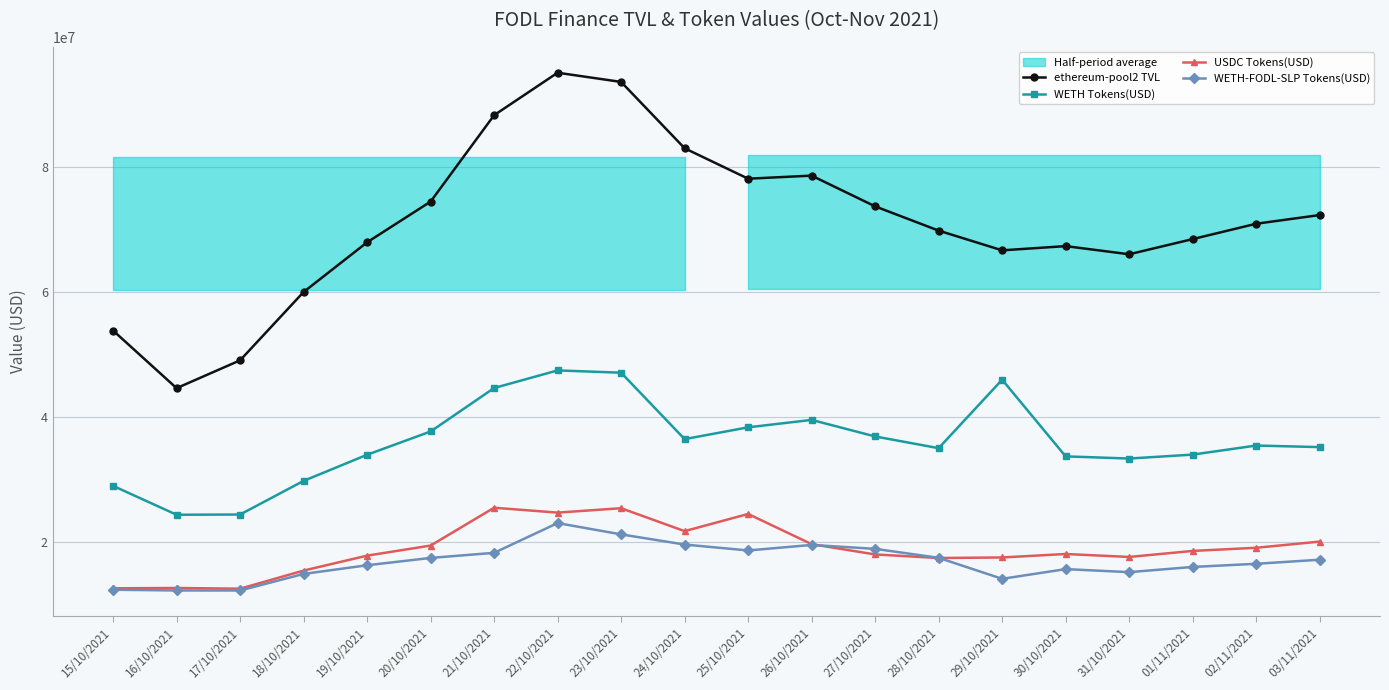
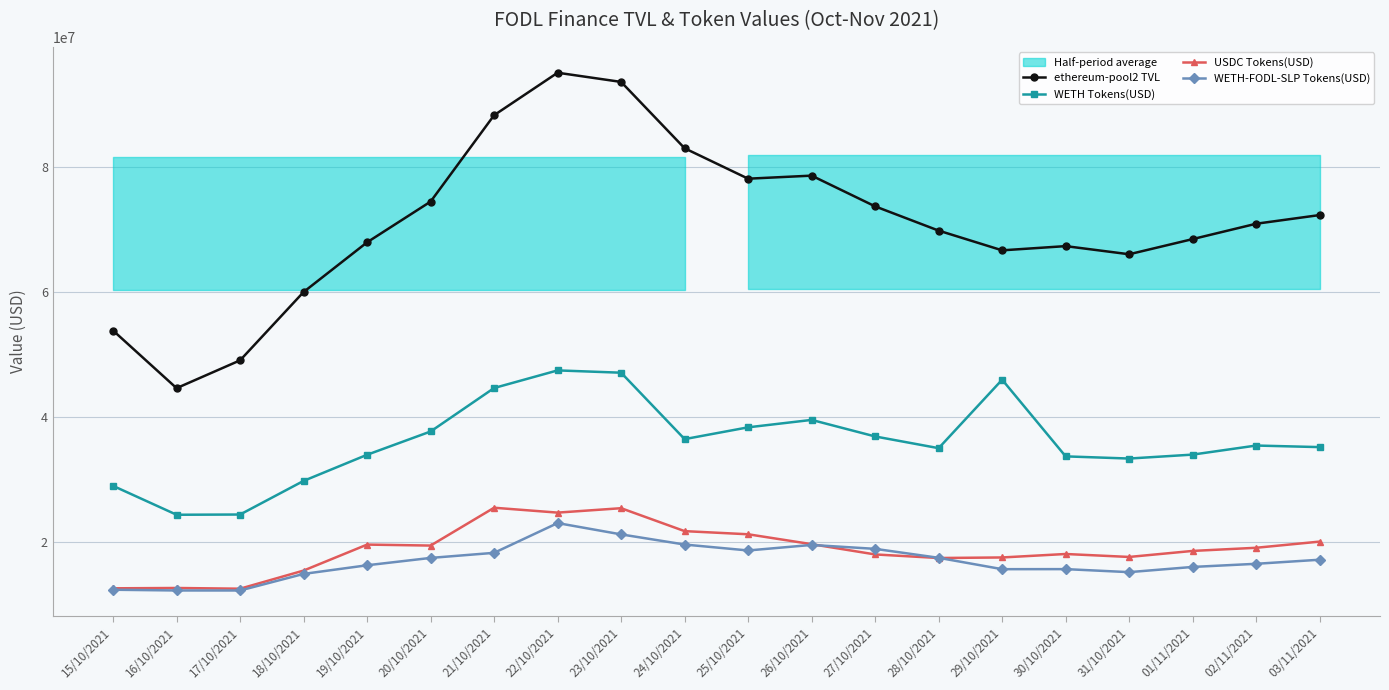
  {
    "ethereum-pool2 TVL": {
      "15/10/2021": 54000000,
      "16/10/2021": 45000000,
      "17/10/2021": 49000000,
      "18/10/2021": 60000000,
      "19/10/2021": 68000000,
      "20/10/2021": 75000000,
      "21/10/2021": 88000000,
      "22/10/2021": 95000000,
      "23/10/2021": 94000000,
      "24/10/2021": 83000000,
      "25/10/2021": 78000000,
      "26/10/2021": 79000000,
      "27/10/2021": 74000000,
      "28/10/2021": 70000000,
      "29/10/2021": 67000000,
      "30/10/2021": 67000000,
      "31/10/2021": 66000000,
      "01/11/2021": 69000000,
      "02/11/2021": 71000000,
      "03/11/2021": 72000000
    },
    "WETH Tokens(USD)": {
      "15/10/2021": 29000000,
      "16/10/2021": 24000000,
      "17/10/2021": 24000000,
      "18/10/2021": 30000000,
      "19/10/2021": 34000000,
      "20/10/2021": 38000000,
      "21/10/2021": 45000000,
      "22/10/2021": 47000000,
      "23/10/2021": 47000000,
      "24/10/2021": 36000000,
      "25/10/2021": 38000000,
      "26/10/2021": 40000000,
      "27/10/2021": 37000000,
      "28/10/2021": 35000000,
      "29/10/2021": 46000000,
      "30/10/2021": 34000000,
      "31/10/2021": 33000000,
      "01/11/2021": 34000000,
      "02/11/2021": 35000000,
      "03/11/2021": 35000000
    },
    "USDC Tokens(USD)": {
      "18/10/2021": 15000000,
-     "19/10/2021": 18000000,
+     "19/10/2021": 20000000,
      "20/10/2021": 19000000,
      "21/10/2021": 25000000,
      "22/10/2021": 25000000,
      "23/10/2021": 25000000,
      "24/10/2021": 22000000,
-     "25/10/2021": 24000000,
+     "25/10/2021": 21000000,
      "27/10/2021": 18000000,
      "29/10/2021": 17000000,
      "30/10/2021": 18000000,
      "31/10/2021": 18000000,
      "01/11/2021": 19000000,
      "02/11/2021": 19000000,
      "03/11/2021": 20000000
    },
    "WETH-FODL-SLP Tokens(USD)": {
      "18/10/2021": 15000000,
      "19/10/2021": 16000000,
      "20/10/2021": 17000000,
      "21/10/2021": 18000000,
      "22/10/2021": 23000000,
      "23/10/2021": 21000000,
      "24/10/2021": 20000000,
      "25/10/2021": 19000000,
      "27/10/2021": 19000000,
-     "29/10/2021": 14000000,
+     "29/10/2021": 16000000,
      "30/10/2021": 16000000,
      "31/10/2021": 15000000,
      "01/11/2021": 16000000,
      "02/11/2021": 16000000,
      "03/11/2021": 17000000
    }
  }
